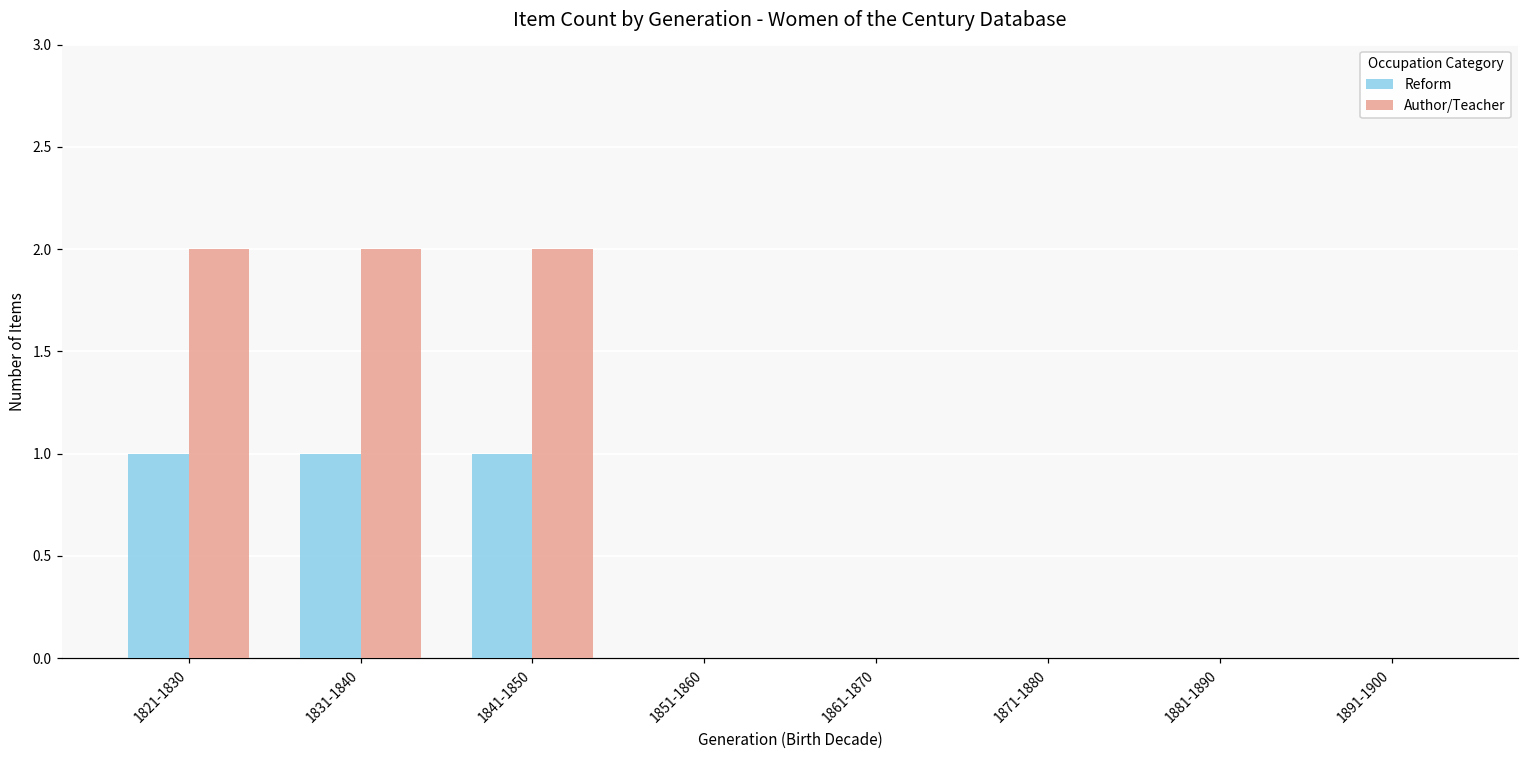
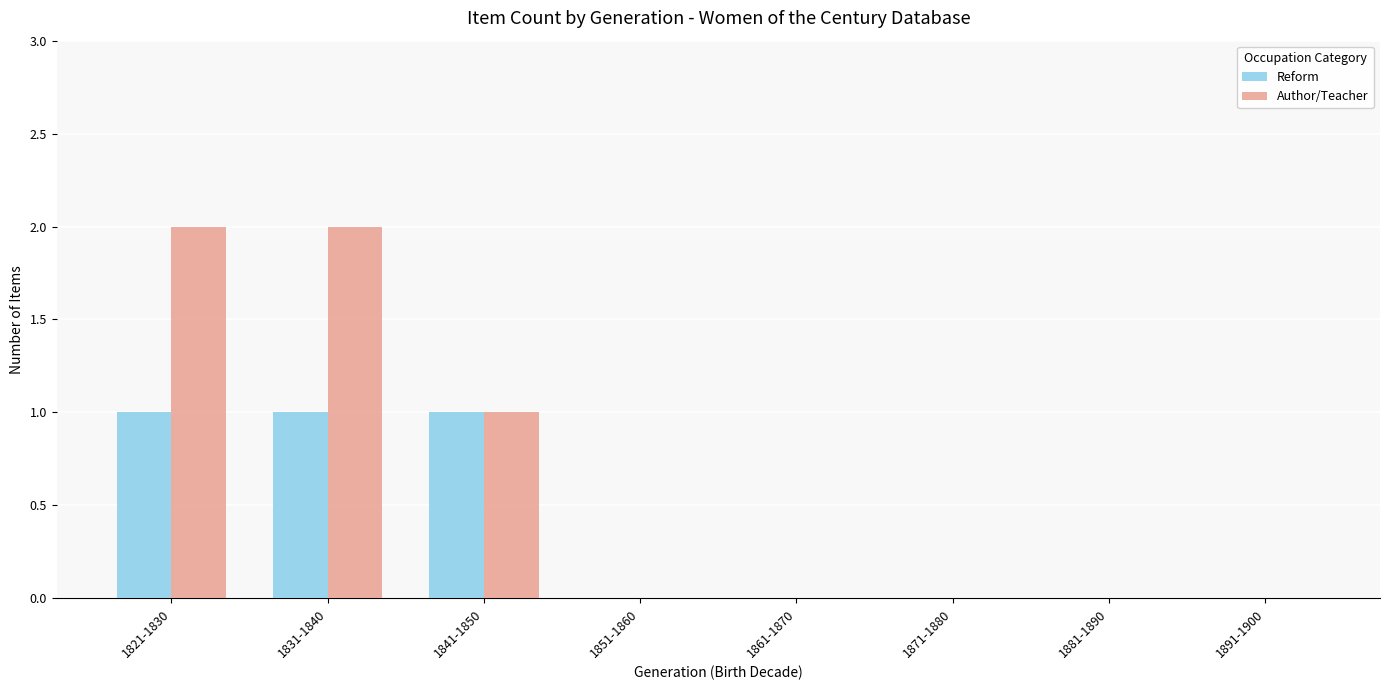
  {
    "Reform": {
      "1821-1830": 1,
      "1831-1840": 1,
      "1841-1850": 1,
      "1851-1860": 0,
      "1861-1870": 0,
      "1871-1880": 0,
      "1881-1890": 0,
      "1891-1900": 0
    },
    "Author/Teacher": {
      "1821-1830": 2,
      "1831-1840": 2,
-     "1841-1850": 2,
+     "1841-1850": 1,
      "1851-1860": 0,
      "1861-1870": 0,
      "1871-1880": 0,
      "1881-1890": 0,
      "1891-1900": 0
    }
  }
